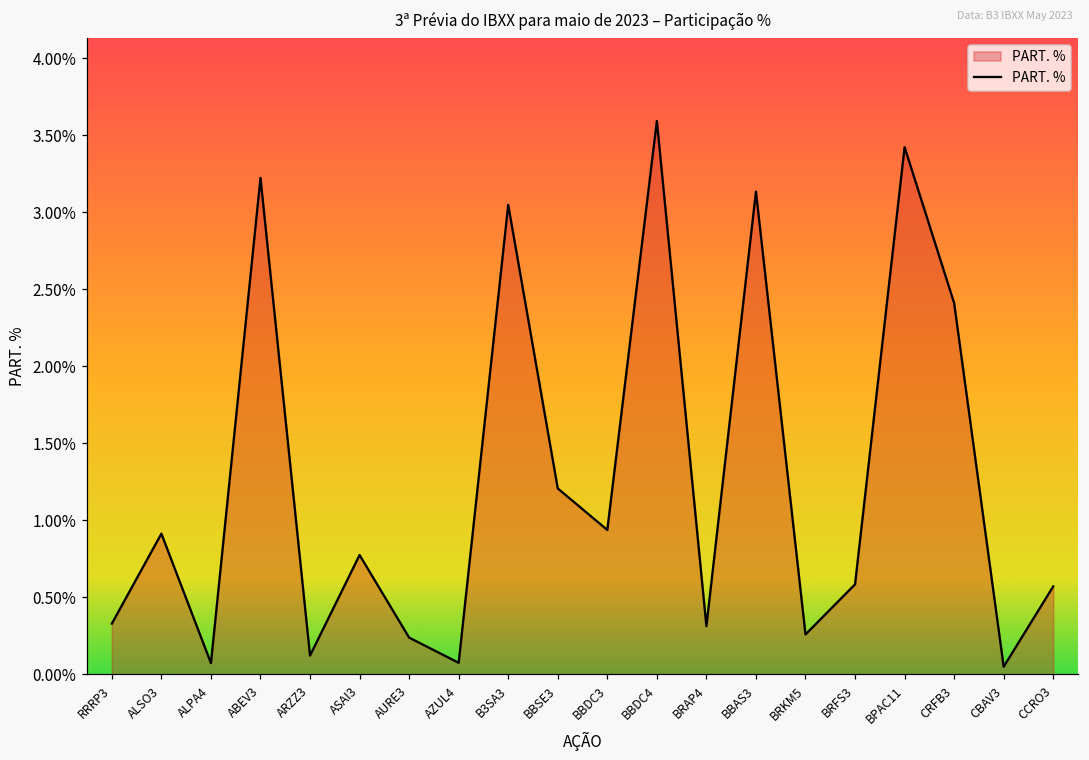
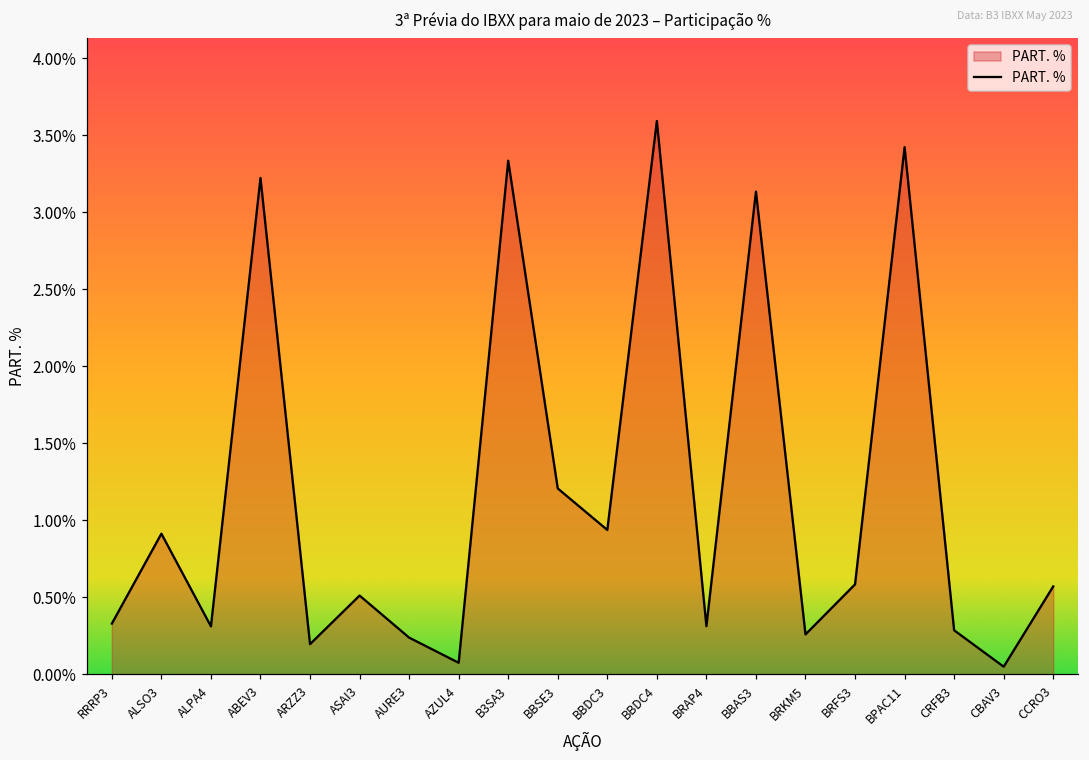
  {
    "RRRP3": "0.33%",
    "ALSO3": "0.91%",
-   "ALPA4": "0.07%",
+   "ALPA4": "0.31%",
    "ABEV3": "3.22%",
-   "ARZZ3": "0.12%",
-   "ASAI3": "0.78%",
+   "ARZZ3": "0.20%",
+   "ASAI3": "0.51%",
    "AURE3": "0.24%",
    "AZUL4": "0.08%",
-   "B3SA3": "3.05%",
+   "B3SA3": "3.34%",
    "BBSE3": "1.21%",
    "BBDC3": "0.94%",
    "BBDC4": "3.59%",
    "BRAP4": "0.31%",
    "BBAS3": "3.14%",
    "BRKM5": "0.26%",
    "BRFS3": "0.59%",
    "BPAC11": "3.42%",
-   "CRFB3": "2.41%",
+   "CRFB3": "0.29%",
    "CBAV3": "0.05%",
    "CCRO3": "0.57%"
  }
